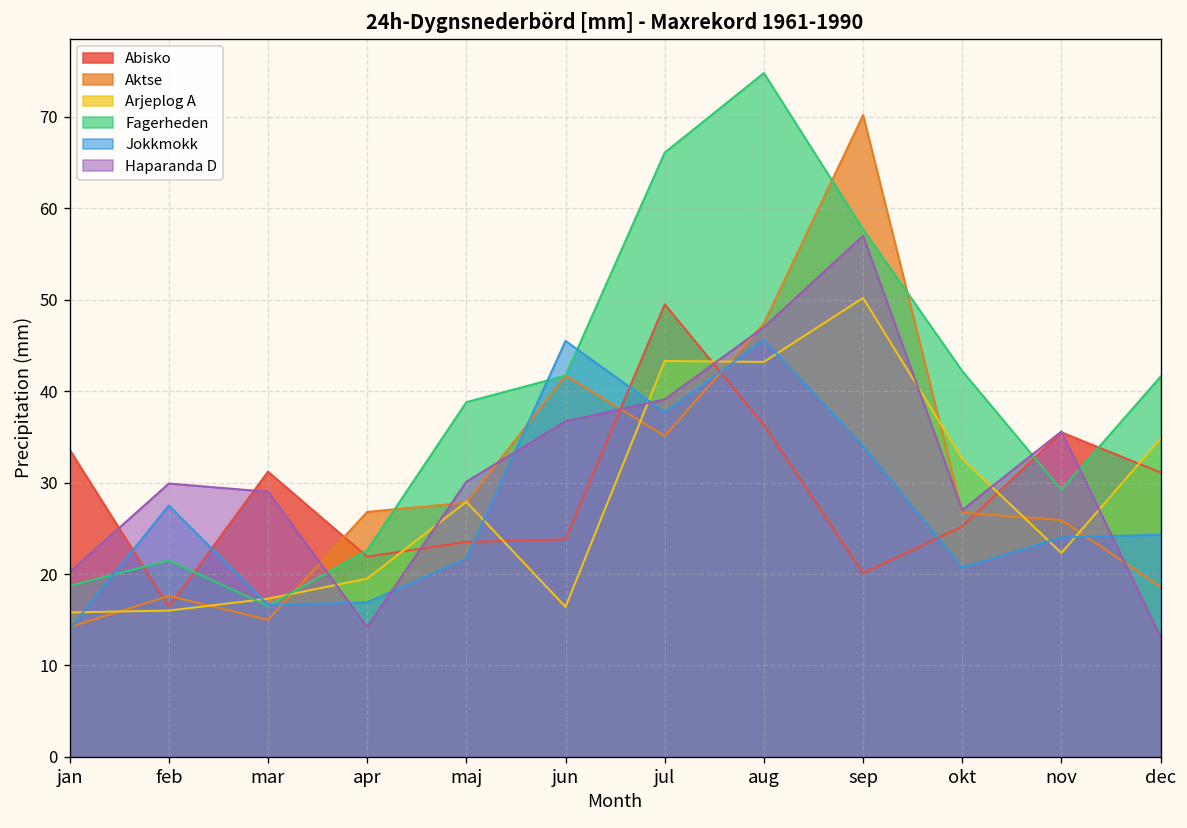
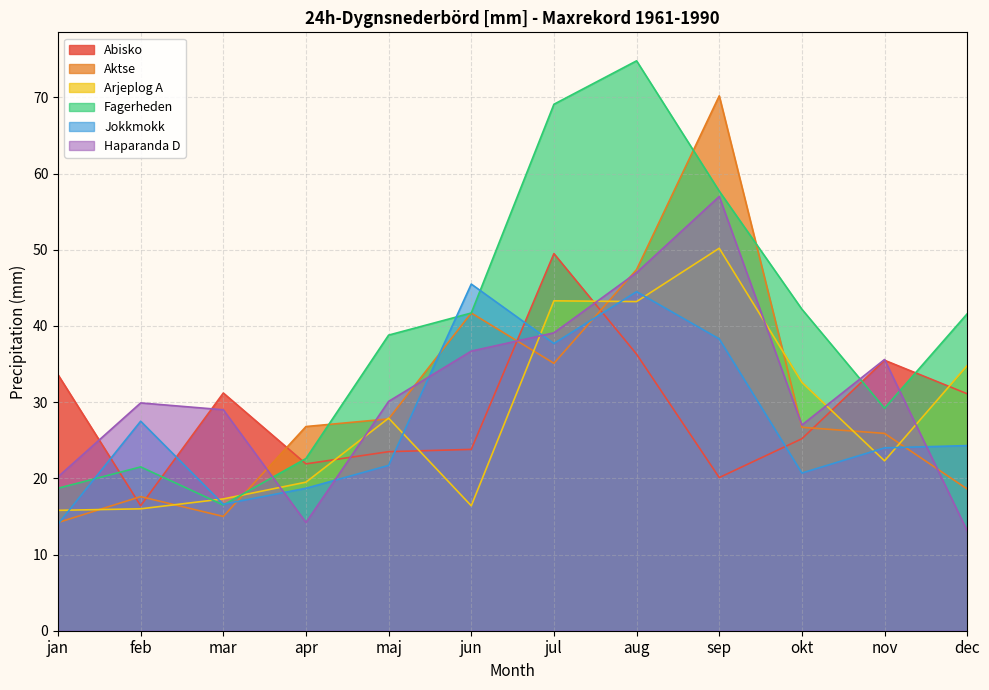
  {
    "Arjeplog A": {
      "jan": 16,
      "feb": 16,
      "mar": 17,
      "apr": 20,
      "jun": 16,
      "jul": 43,
      "aug": 43,
      "sep": 50,
      "okt": 33,
      "nov": 22,
      "dec": 35
    },
    "Fagerheden": {
      "jan": 19,
      "feb": 22,
      "apr": 23,
      "maj": 39,
-     "jul": 66,
+     "jul": 69,
      "aug": 75,
      "sep": 58,
      "okt": 42,
      "nov": 29,
      "dec": 42
    },
    "Jokkmokk": {
      "feb": 28,
-     "apr": 17,
+     "apr": 19,
      "maj": 22,
      "jun": 46,
      "jul": 38,
-     "aug": 46,
-     "sep": 34,
+     "aug": 45,
+     "sep": 38,
      "okt": 21,
      "nov": 24,
      "dec": 24
    },
    "Haparanda D": {
      "jan": 20,
      "feb": 30,
      "mar": 29,
      "apr": 14,
      "maj": 30,
      "jun": 37,
      "jul": 39,
      "aug": 47,
      "sep": 57,
      "dec": 13
    }
  }
